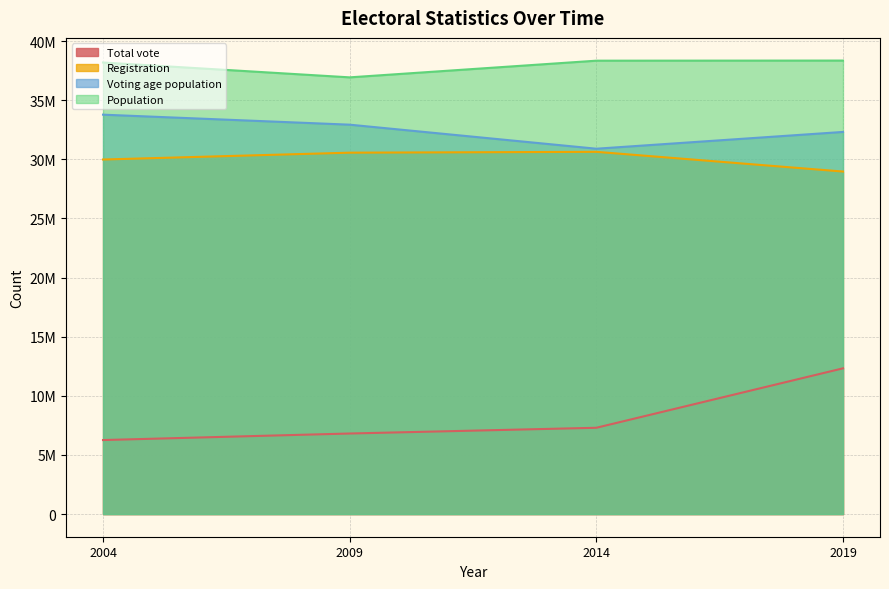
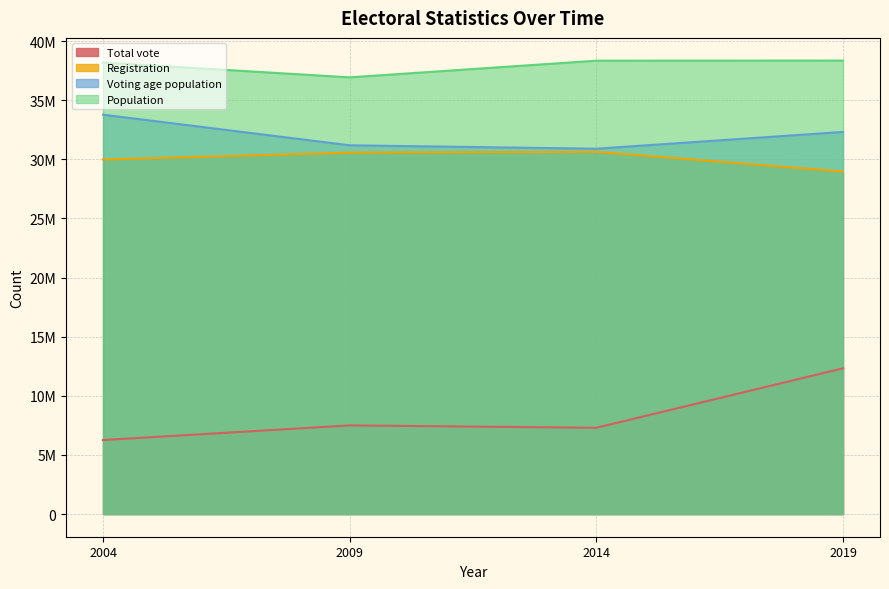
  {
    "Total vote": {
      "2004": 6300000,
-     "2009": 6800000,
+     "2009": 7500000,
      "2014": 7300000,
      "2019": 12300000
    },
    "Registration": {
      "2004": 30000000,
      "2009": 30600000,
      "2014": 30600000,
      "2019": 29000000
    },
    "Voting age population": {
      "2004": 33800000,
-     "2009": 32900000,
+     "2009": 31200000,
      "2014": 30900000,
      "2019": 32300000
    },
    "Population": {
      "2009": 36900000,
      "2014": 38300000,
      "2019": 38400000
    }
  }
